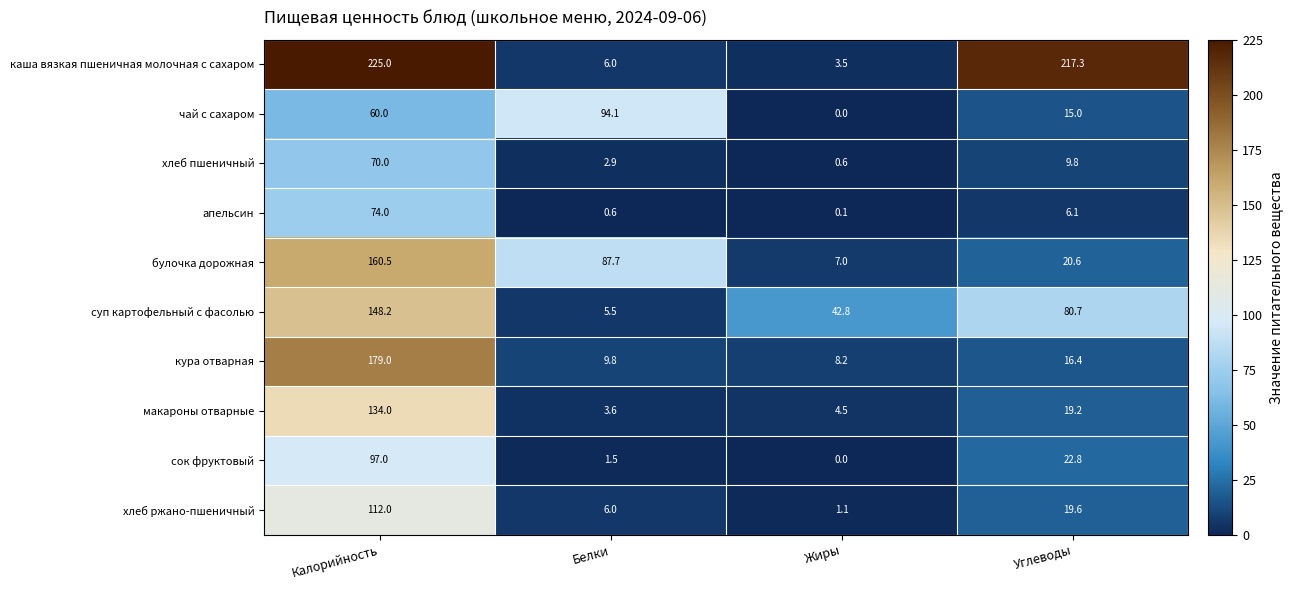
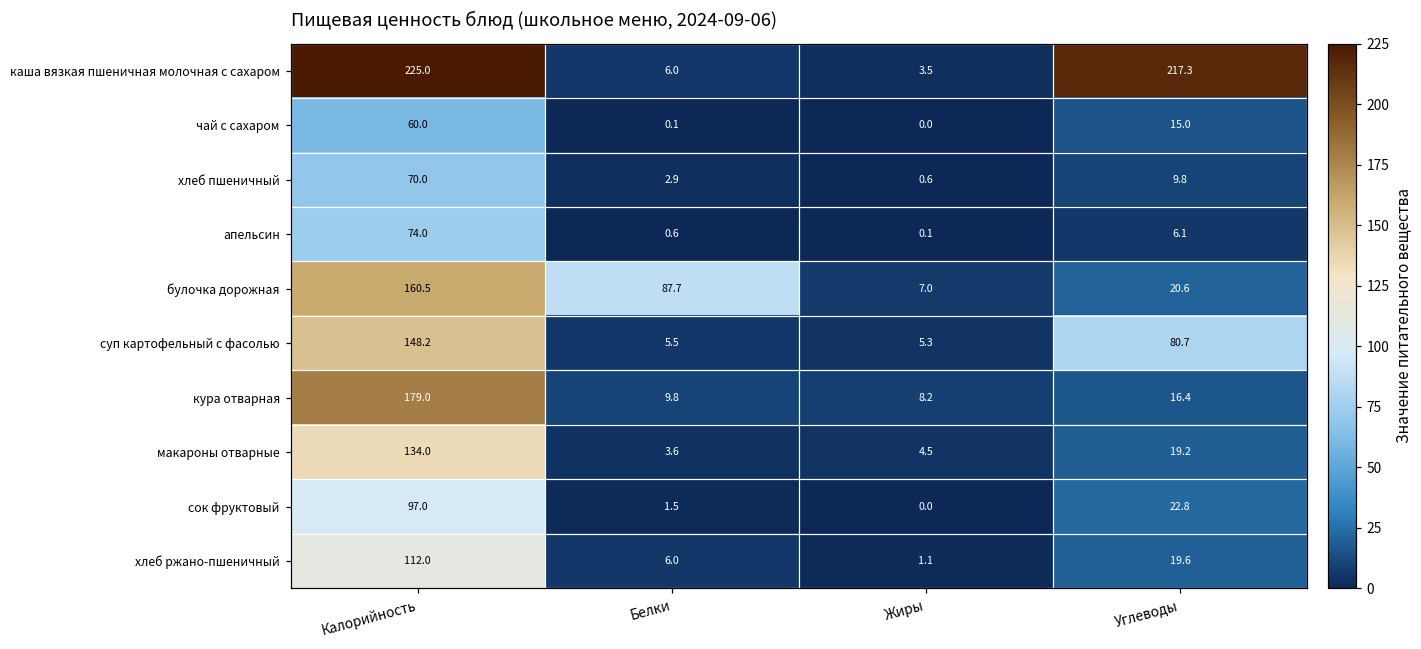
  {
    "каша вязкая пшеничная молочная с сахаром": {
      "Калорийность": 225.0,
      "Белки": 6.0,
      "Жиры": 3.5,
      "Углеводы": 217.3
    },
    "чай с сахаром": {
      "Калорийность": 60.0,
-     "Белки": 94.1,
+     "Белки": 0.1,
      "Жиры": 0.0,
      "Углеводы": 15.0
    },
    "хлеб пшеничный": {
      "Калорийность": 70.0,
      "Белки": 2.9,
      "Жиры": 0.6,
      "Углеводы": 9.8
    },
    "апельсин": {
      "Калорийность": 74.0,
      "Белки": 0.6,
      "Жиры": 0.1,
      "Углеводы": 6.1
    },
    "булочка дорожная": {
      "Калорийность": 160.5,
      "Белки": 87.7,
      "Жиры": 7.0,
      "Углеводы": 20.6
    },
    "суп картофельный с фасолью": {
      "Калорийность": 148.2,
      "Белки": 5.5,
-     "Жиры": 42.8,
+     "Жиры": 5.3,
      "Углеводы": 80.7
    },
    "кура отварная": {
      "Калорийность": 179.0,
      "Белки": 9.8,
      "Жиры": 8.2,
      "Углеводы": 16.4
    },
    "макароны отварные": {
      "Калорийность": 134.0,
      "Белки": 3.6,
      "Жиры": 4.5,
      "Углеводы": 19.2
    },
    "сок фруктовый": {
      "Калорийность": 97.0,
      "Белки": 1.5,
      "Жиры": 0.0,
      "Углеводы": 22.8
    },
    "хлеб ржано-пшеничный": {
      "Калорийность": 112.0,
      "Белки": 6.0,
      "Жиры": 1.1,
      "Углеводы": 19.6
    }
  }
